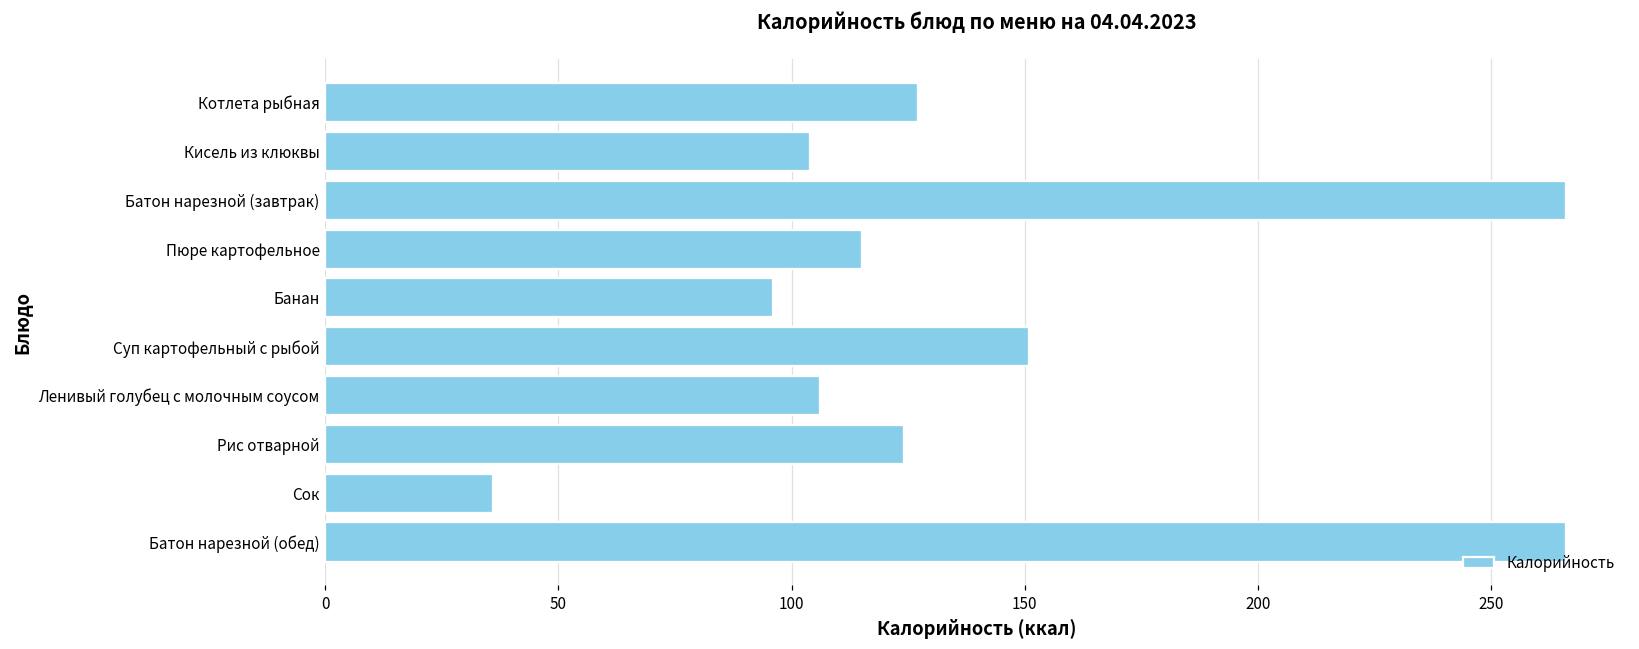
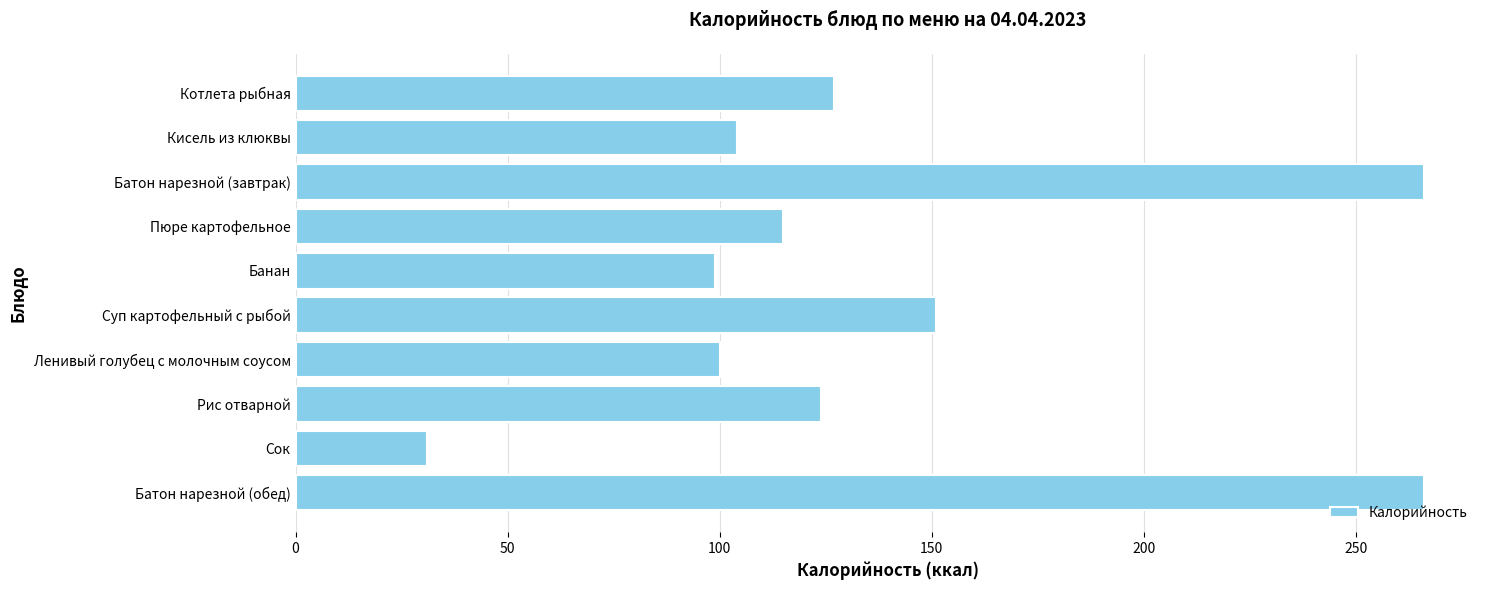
  {
    "Котлета рыбная": 127,
    "Кисель из клюквы": 104,
    "Батон нарезной (завтрак)": 266,
    "Пюре картофельное": 115,
-   "Банан": 96,
+   "Банан": 99,
    "Суп картофельный с рыбой": 151,
-   "Ленивый голубец с молочным соусом": 106,
+   "Ленивый голубец с молочным соусом": 100,
    "Рис отварной": 124,
-   "Сок": 36,
+   "Сок": 31,
    "Батон нарезной (обед)": 266
  }
